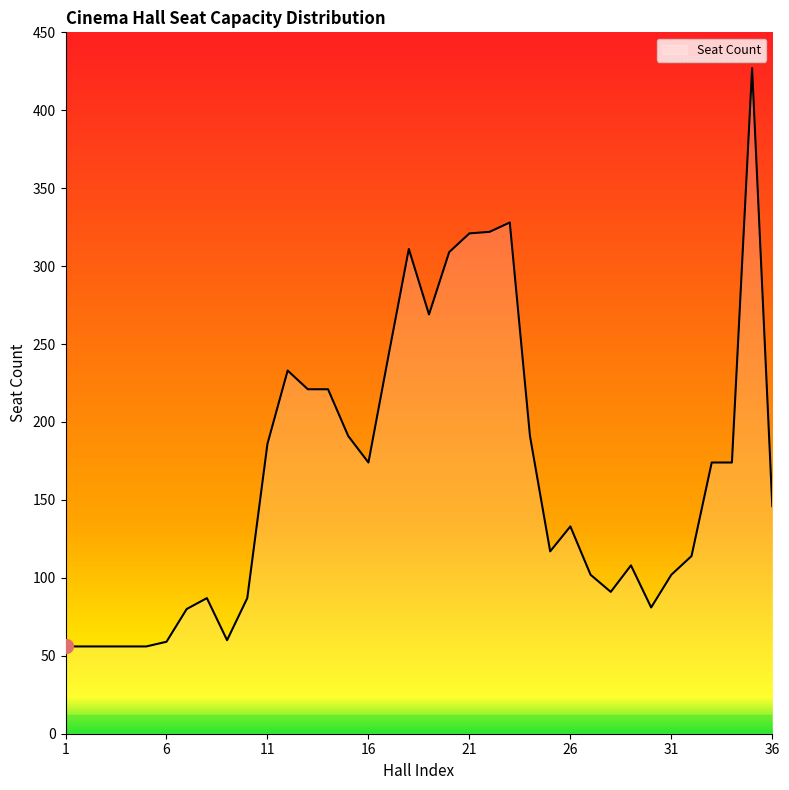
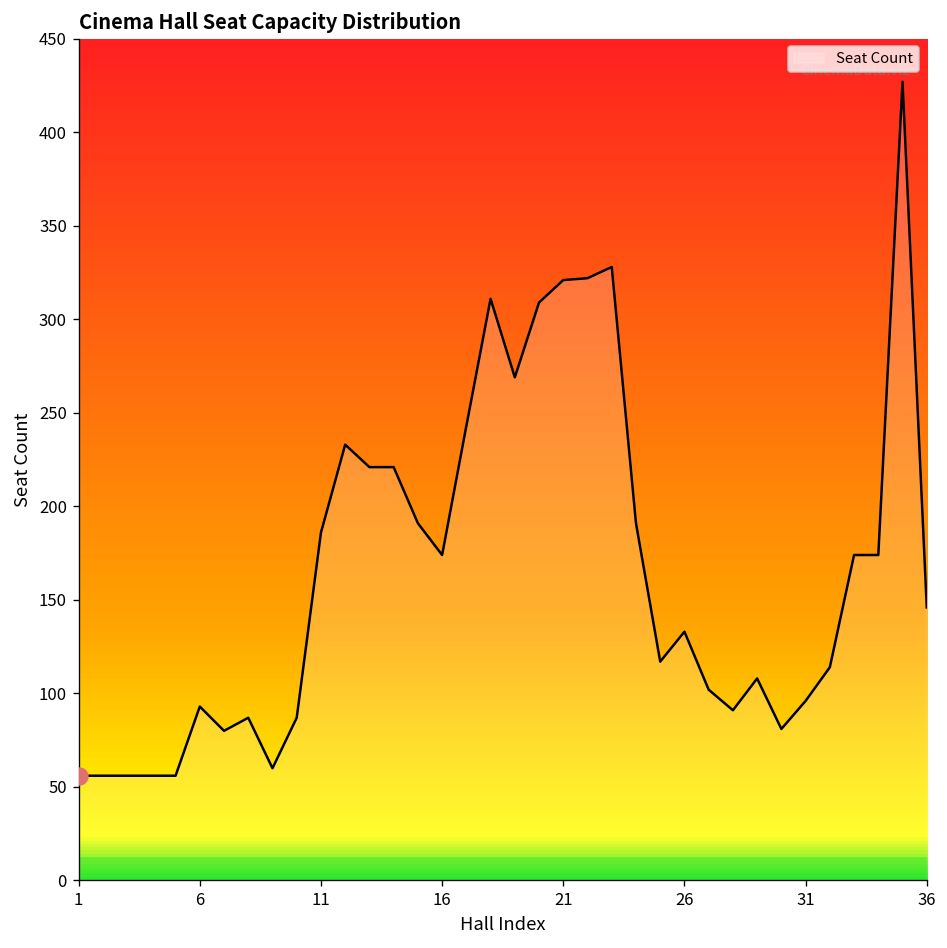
  {
    "Seat Count": {
-     "6": 59,
+     "6": 93,
      "11": 186,
      "16": 174,
      "21": 321,
      "26": 133,
-     "31": 102,
+     "31": 96,
      "36": 146
    }
  }
